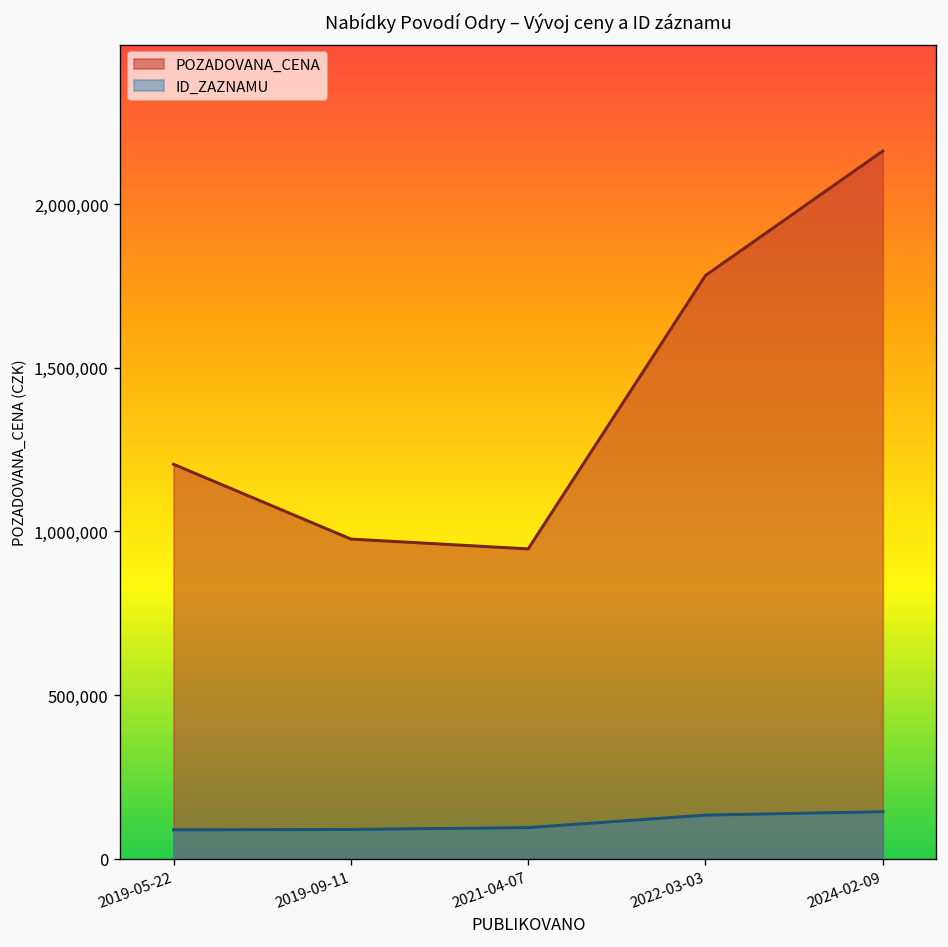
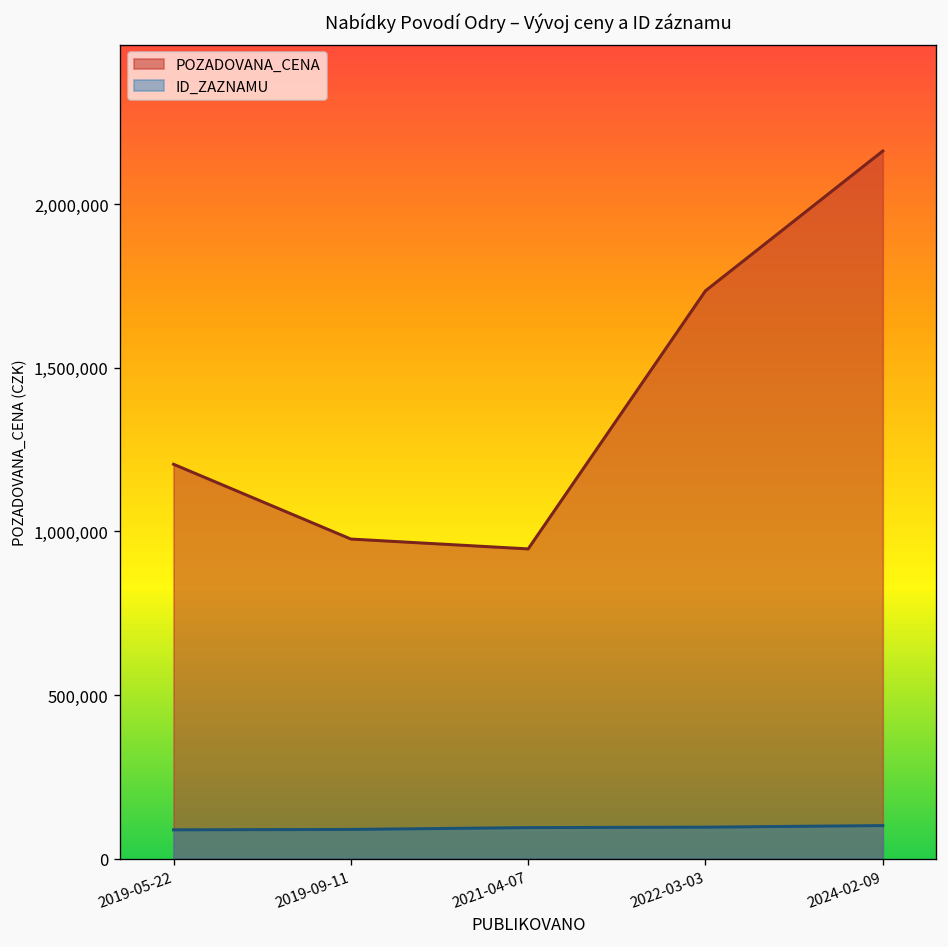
  {
    "POZADOVANA_CENA": {
      "2019-05-22": "1,210,000",
      "2019-09-11": "980,000",
      "2021-04-07": "950,000",
-     "2022-03-03": "1,780,000",
+     "2022-03-03": "1,740,000",
      "2024-02-09": "2,160,000"
    },
    "ID_ZAZNAMU": {
      "2019-05-22": "90,000",
      "2019-09-11": "90,000",
      "2021-04-07": "90,000",
-     "2022-03-03": "130,000",
-     "2024-02-09": "140,000"
+     "2022-03-03": "100,000",
+     "2024-02-09": "100,000"
    }
  }
